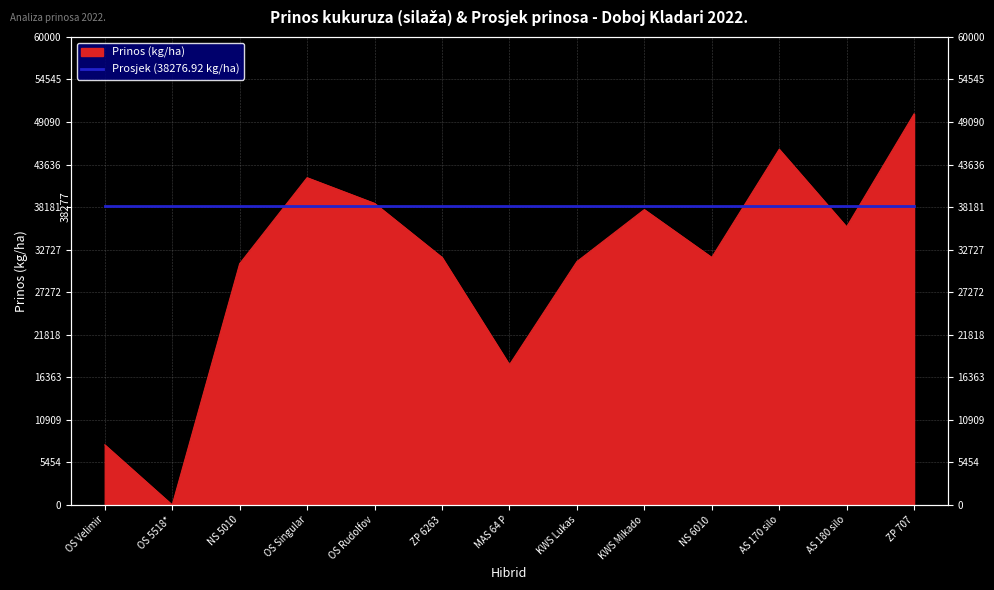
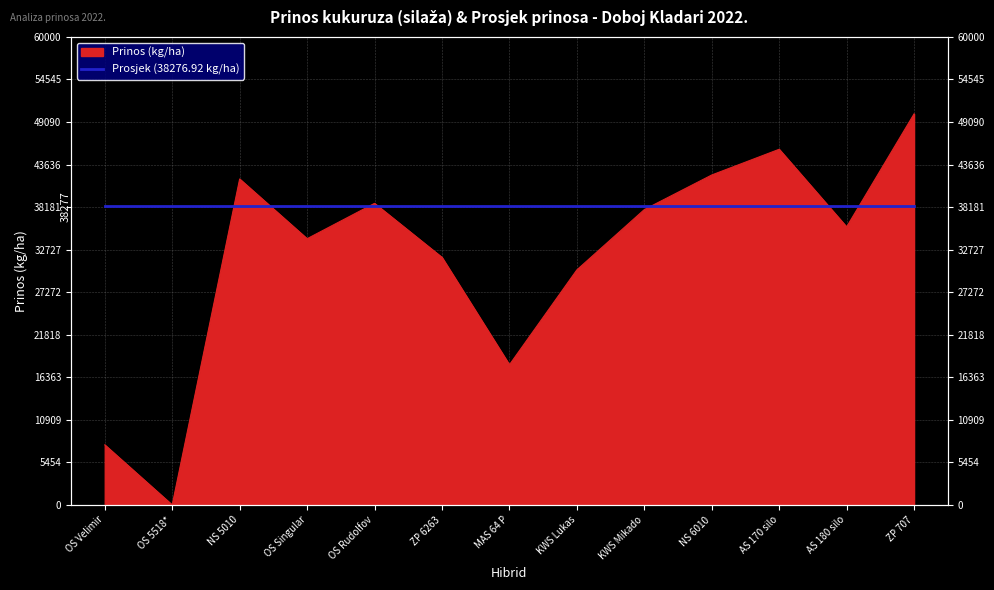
  {
    "Prinos (kg/ha)": {
      "OS Velimir": 8000,
      "OS 5518*": 0,
-     "NS 5010": 31000,
-     "OS Singular": 42000,
+     "NS 5010": 42000,
+     "OS Singular": 34000,
      "OS Rudolfov": 39000,
      "ZP 6263": 32000,
      "MAS 64 P": 18000,
-     "KWS Lukas": 31000,
+     "KWS Lukas": 30000,
      "KWS Mikado": 38000,
-     "NS 6010": 32000,
+     "NS 6010": 42000,
      "AS 170 silo": 46000,
      "AS 180 silo": 36000,
      "ZP 707": 50000
    },
    "Prosjek (38276.92 kg/ha)": {
      "OS 5518*": 38000,
      "NS 5010": 38000,
      "OS Singular": 38000,
      "OS Rudolfov": 38000,
      "ZP 6263": 38000,
      "MAS 64 P": 38000,
      "KWS Lukas": 38000,
      "KWS Mikado": 38000,
      "NS 6010": 38000,
      "AS 170 silo": 38000,
      "AS 180 silo": 38000,
      "ZP 707": 38000
    }
  }
